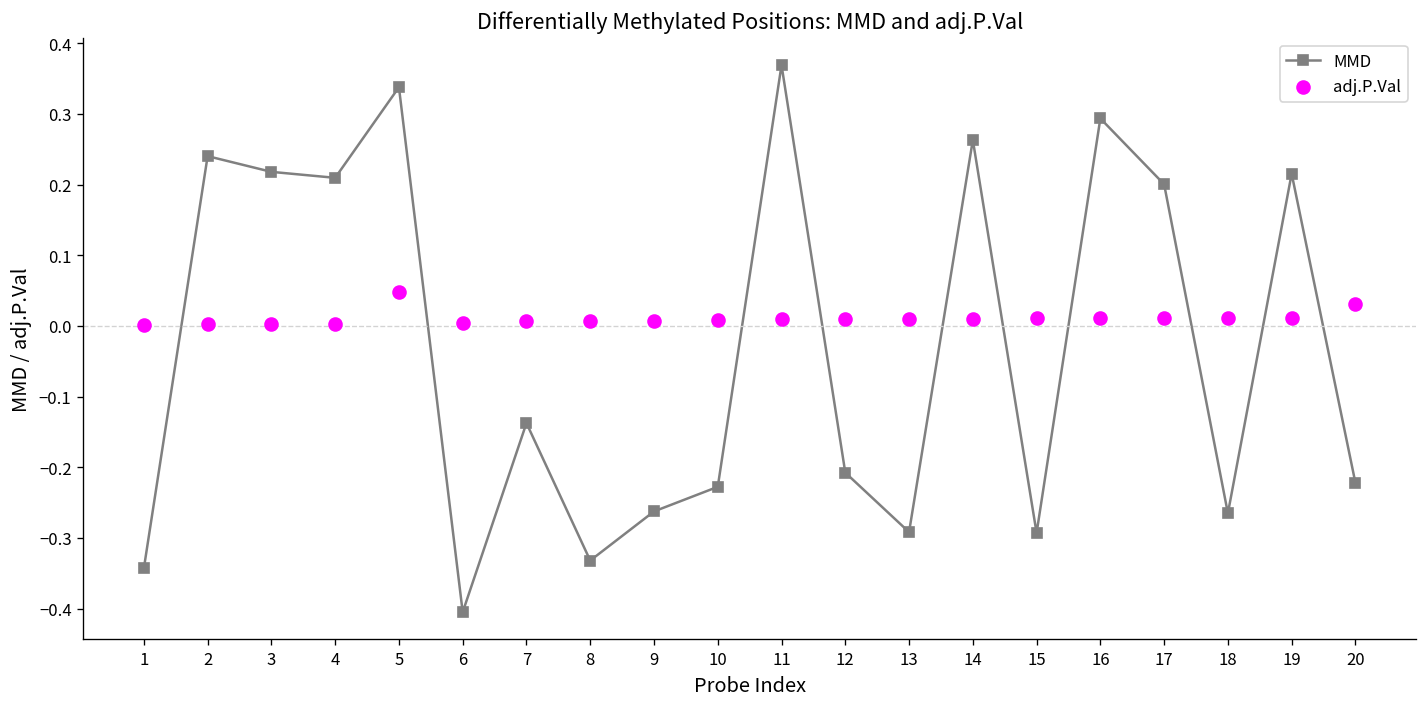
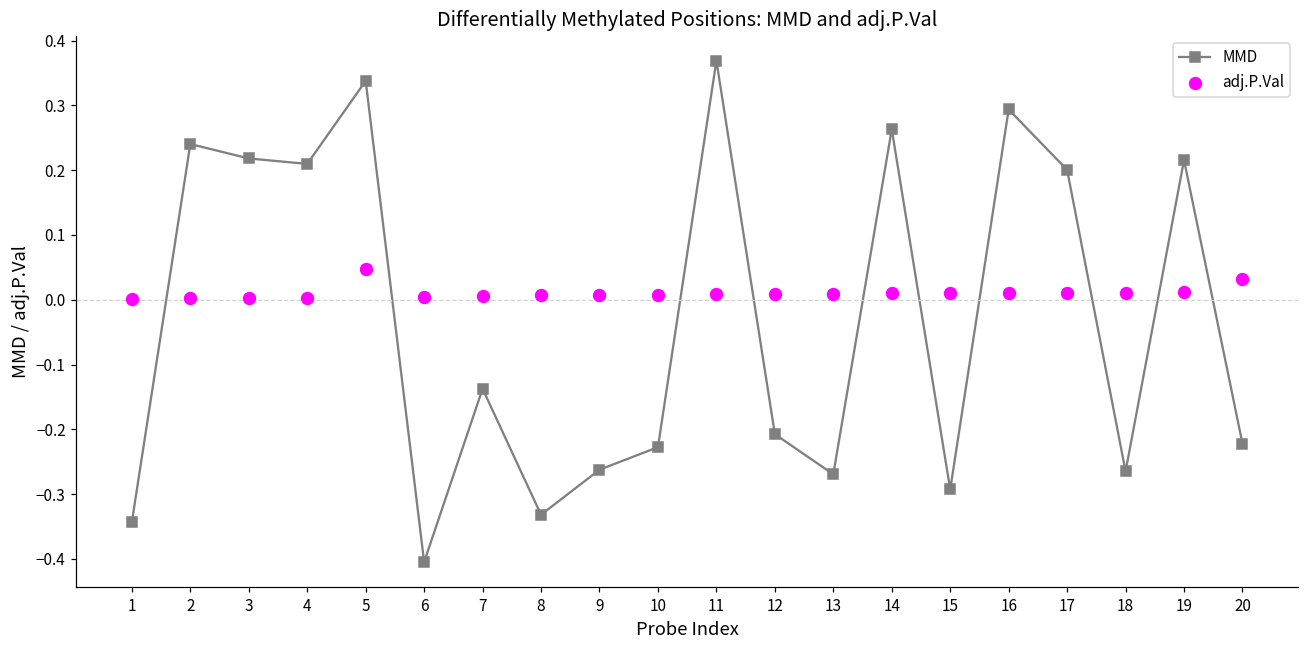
  {
    "MMD": {
      "1": -0.34,
      "2": 0.24,
      "3": 0.22,
      "4": 0.21,
      "5": 0.34,
      "6": -0.40,
      "7": -0.14,
      "8": -0.33,
      "9": -0.26,
      "10": -0.23,
      "11": 0.37,
      "12": -0.21,
-     "13": -0.29,
+     "13": -0.27,
      "14": 0.26,
      "15": -0.29,
      "16": 0.29,
      "17": 0.20,
      "18": -0.27,
      "19": 0.22,
      "20": -0.22
    }
  }
